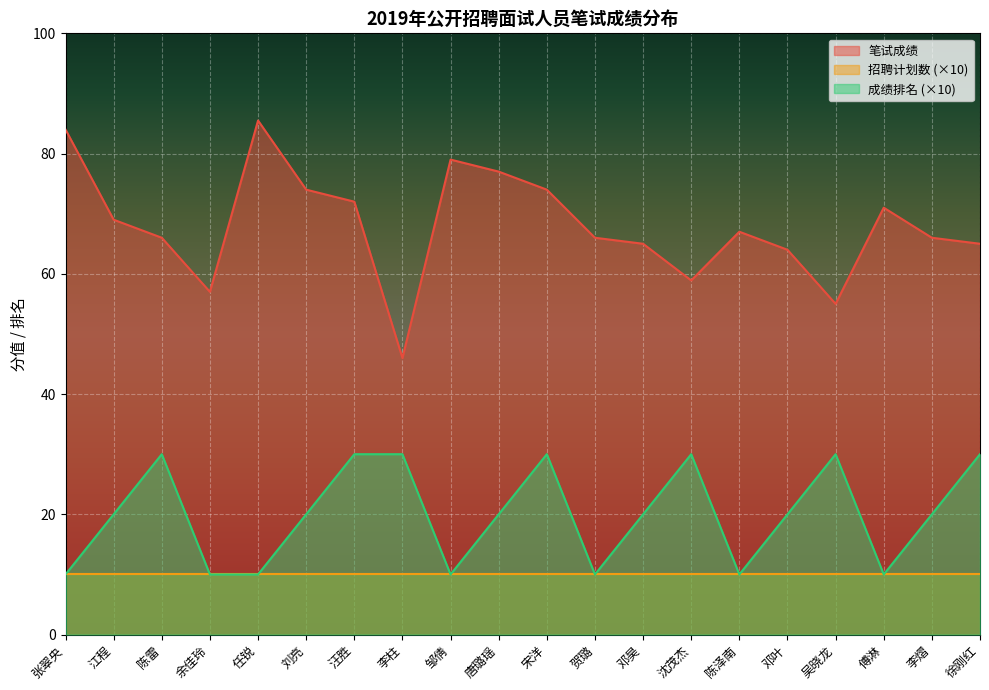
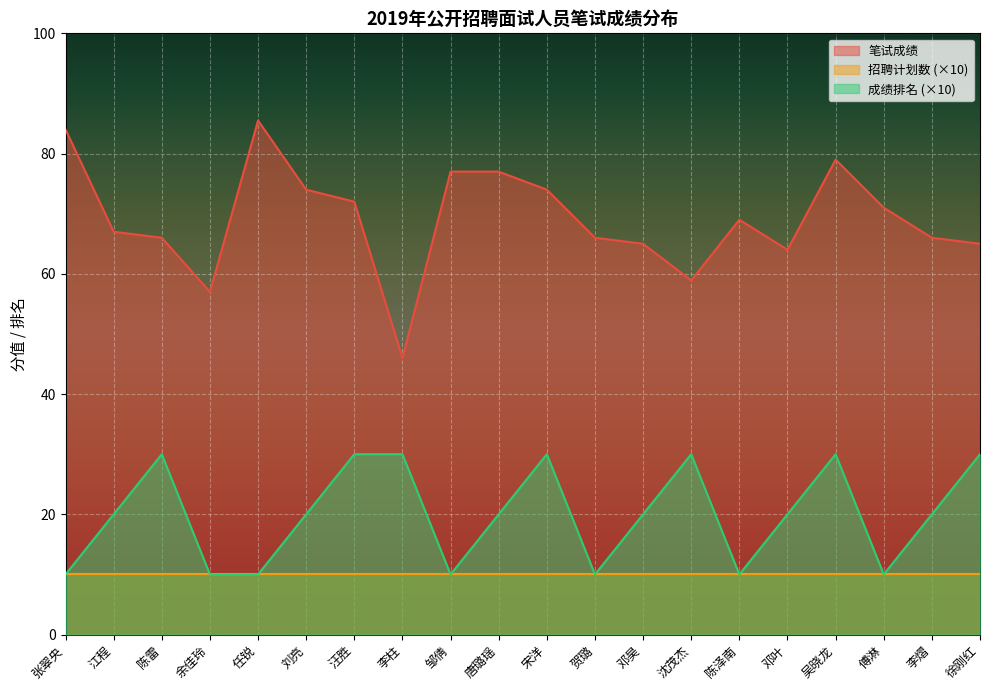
  {
    "笔试成绩": {
      "张翠央": 84,
-     "江程": 69,
+     "江程": 67,
      "陈雷": 66,
      "余佳玲": 57,
      "任锐": 86,
      "刘亮": 74,
      "汪胜": 72,
      "李柱": 46,
-     "邹倩": 79,
+     "邹倩": 77,
      "唐璐瑶": 77,
      "宋洋": 74,
      "贺璐": 66,
      "邓昊": 65,
      "沈茂杰": 59,
-     "陈泽南": 67,
+     "陈泽南": 69,
      "邓叶": 64,
-     "吴晓龙": 55,
+     "吴晓龙": 79,
      "傅淋": 71,
      "李熠": 66,
      "徐刚红": 65
    },
    "招聘计划数 (×10)": {
      "江程": 10,
      "陈雷": 10,
      "刘亮": 10,
      "汪胜": 10,
      "李柱": 10,
      "唐璐瑶": 10,
      "宋洋": 10,
      "邓昊": 10,
      "沈茂杰": 10,
      "邓叶": 10,
      "吴晓龙": 10,
      "李熠": 10,
      "徐刚红": 10
    },
    "成绩排名 (×10)": {
      "江程": 20,
      "陈雷": 30,
      "刘亮": 20,
      "汪胜": 30,
      "李柱": 30,
      "唐璐瑶": 20,
      "宋洋": 30,
      "邓昊": 20,
      "沈茂杰": 30,
      "邓叶": 20,
      "吴晓龙": 30,
      "李熠": 20,
      "徐刚红": 30
    }
  }
